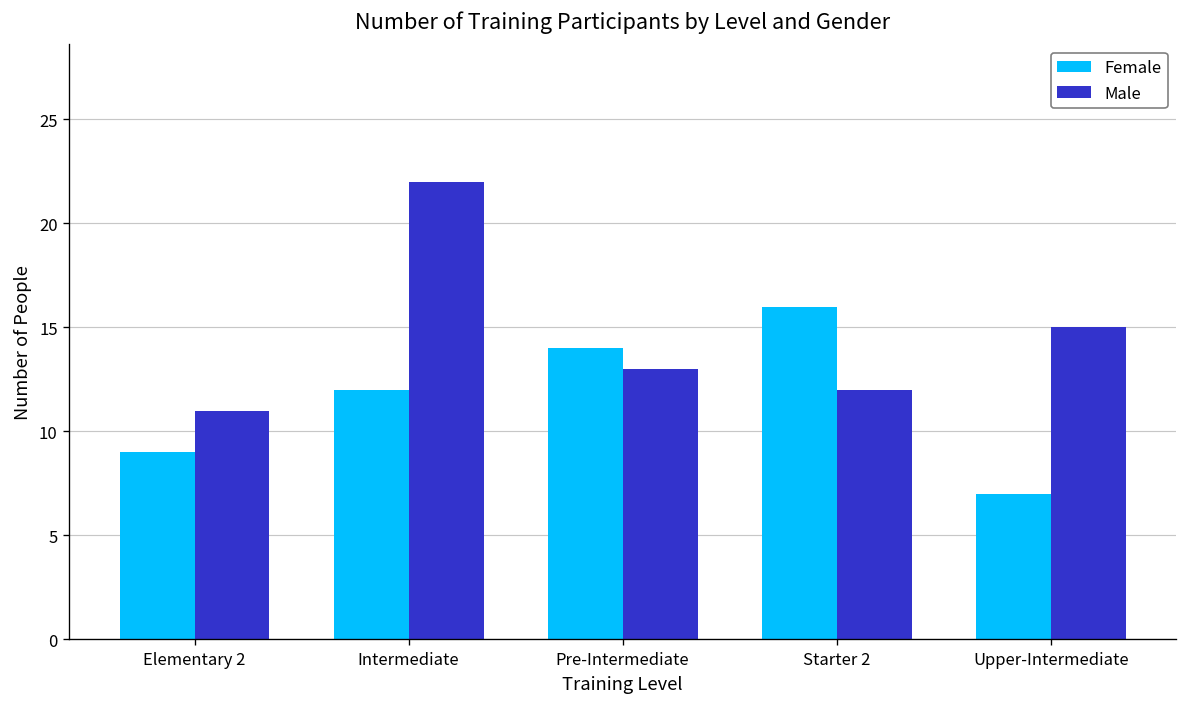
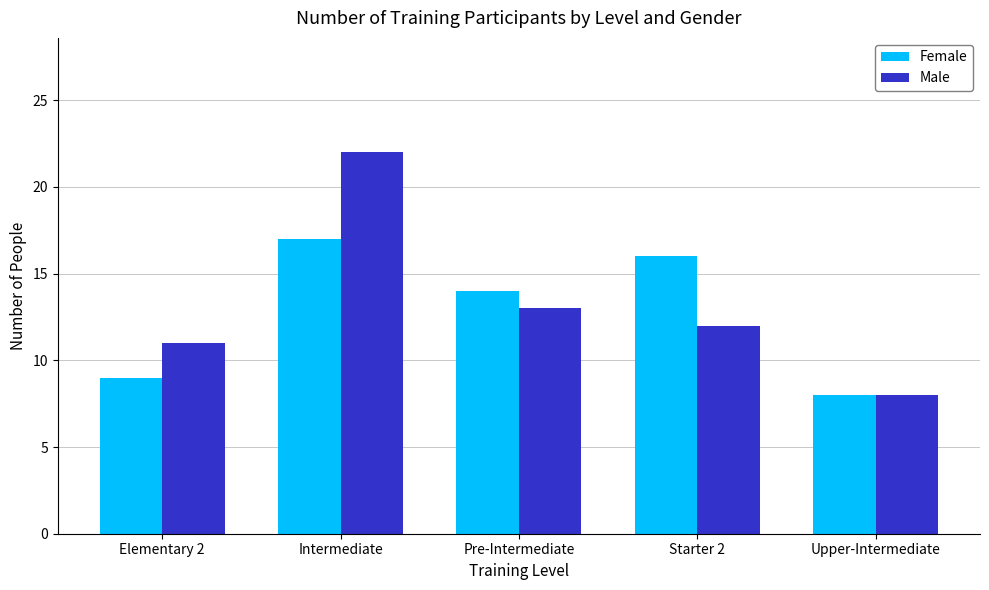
  {
    "Female": {
      "Elementary 2": 9,
-     "Intermediate": 12,
+     "Intermediate": 17,
      "Pre-Intermediate": 14,
      "Starter 2": 16,
-     "Upper-Intermediate": 7
+     "Upper-Intermediate": 8
    },
    "Male": {
      "Elementary 2": 11,
      "Intermediate": 22,
      "Pre-Intermediate": 13,
      "Starter 2": 12,
-     "Upper-Intermediate": 15
+     "Upper-Intermediate": 8
    }
  }
